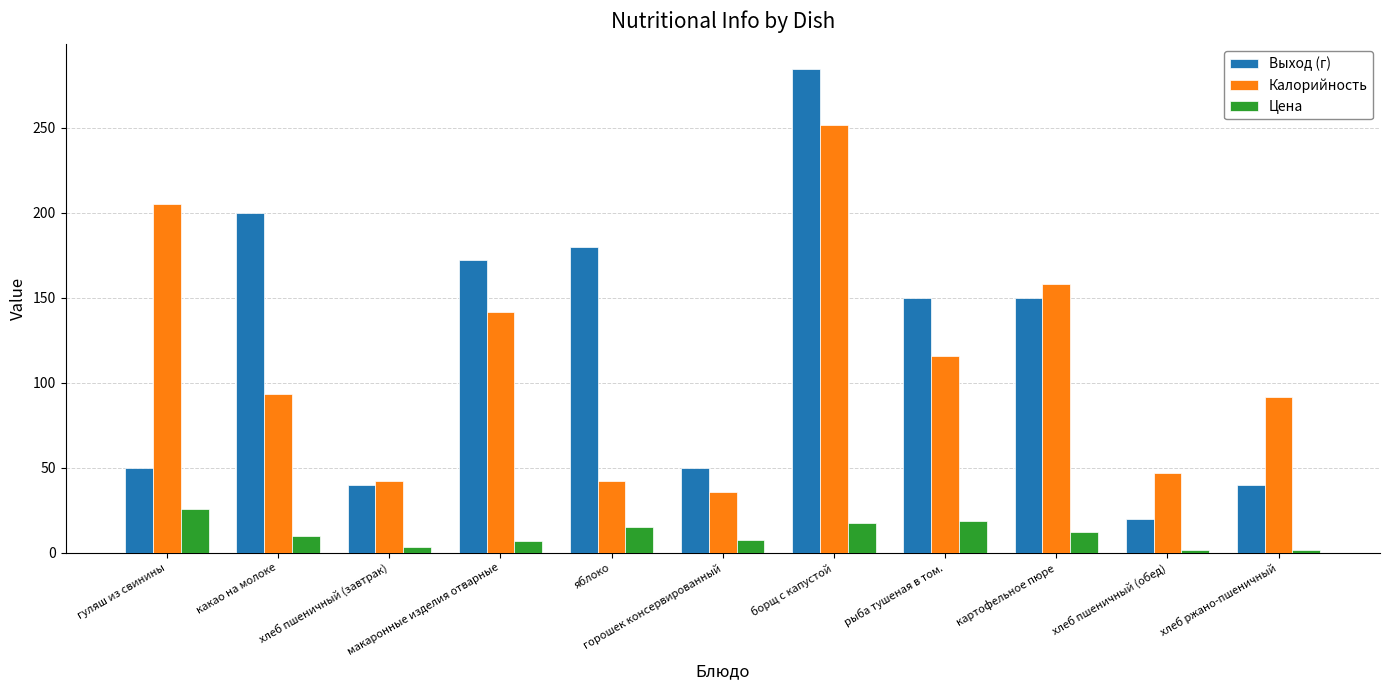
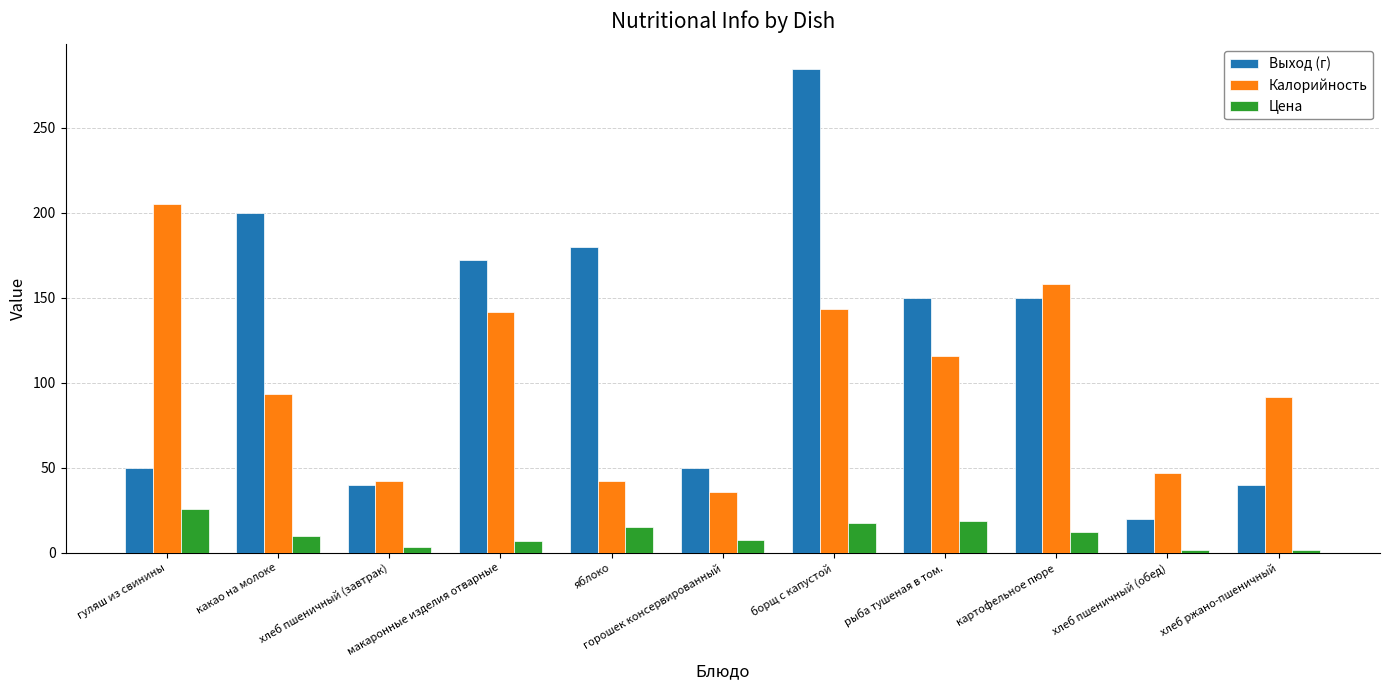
  {
    "Выход (г)": {
      "гуляш из свинины": 50,
      "какао на молоке": 200,
      "хлеб пшеничный (завтрак)": 40,
      "макаронные изделия отварные": 172,
      "яблоко": 180,
      "горошек консервированный": 50,
      "борщ с капустой": 285,
      "рыба тушеная в том.": 150,
      "картофельное пюре": 150,
      "хлеб пшеничный (обед)": 20,
      "хлеб ржано-пшеничный": 40
    },
    "Калорийность": {
      "гуляш из свинины": 205,
      "какао на молоке": 94,
      "хлеб пшеничный (завтрак)": 42,
      "макаронные изделия отварные": 142,
      "яблоко": 42,
      "горошек консервированный": 36,
-     "борщ с капустой": 252,
+     "борщ с капустой": 143,
      "рыба тушеная в том.": 116,
      "картофельное пюре": 158,
      "хлеб пшеничный (обед)": 47,
      "хлеб ржано-пшеничный": 92
    },
    "Цена": {
      "гуляш из свинины": 26,
      "какао на молоке": 10,
      "хлеб пшеничный (завтрак)": 3,
      "макаронные изделия отварные": 7,
      "яблоко": 15,
      "горошек консервированный": 8,
      "борщ с капустой": 17,
      "рыба тушеная в том.": 19,
      "картофельное пюре": 12,
      "хлеб пшеничный (обед)": 2,
      "хлеб ржано-пшеничный": 2
    }
  }
